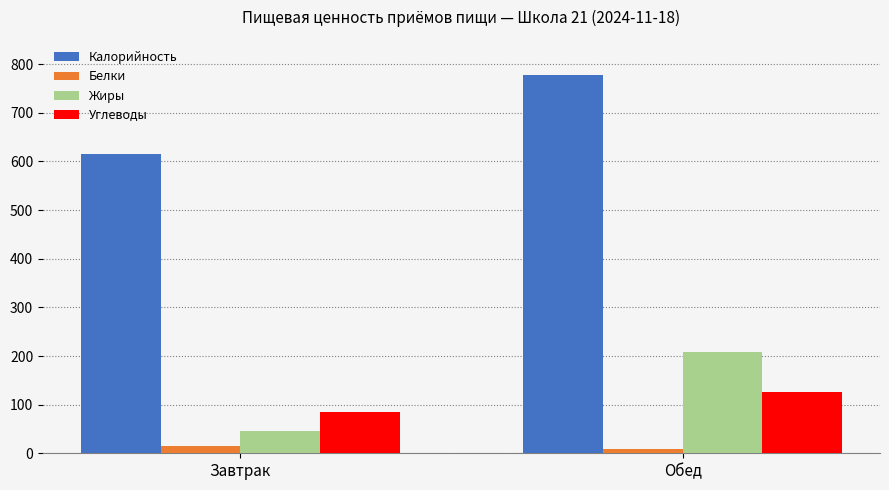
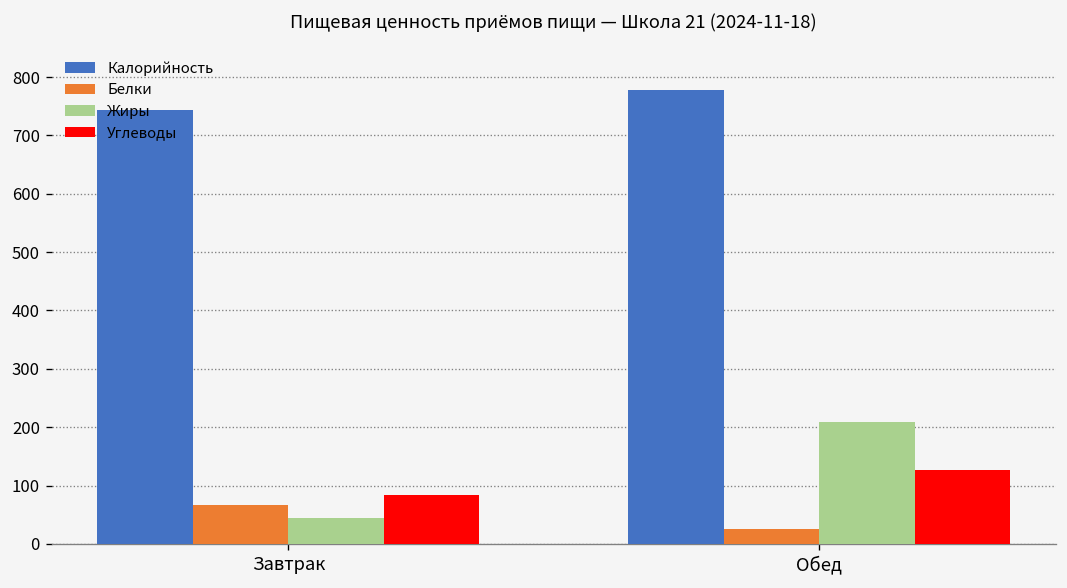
  {
    "Калорийность": {
-     "Завтрак": 620,
+     "Завтрак": 740,
      "Обед": 780
    },
    "Белки": {
-     "Завтрак": 20,
-     "Обед": 10
+     "Завтрак": 70,
+     "Обед": 30
    },
    "Жиры": {
      "Завтрак": 50,
      "Обед": 210
    },
    "Углеводы": {
      "Завтрак": 80,
      "Обед": 130
    }
  }
